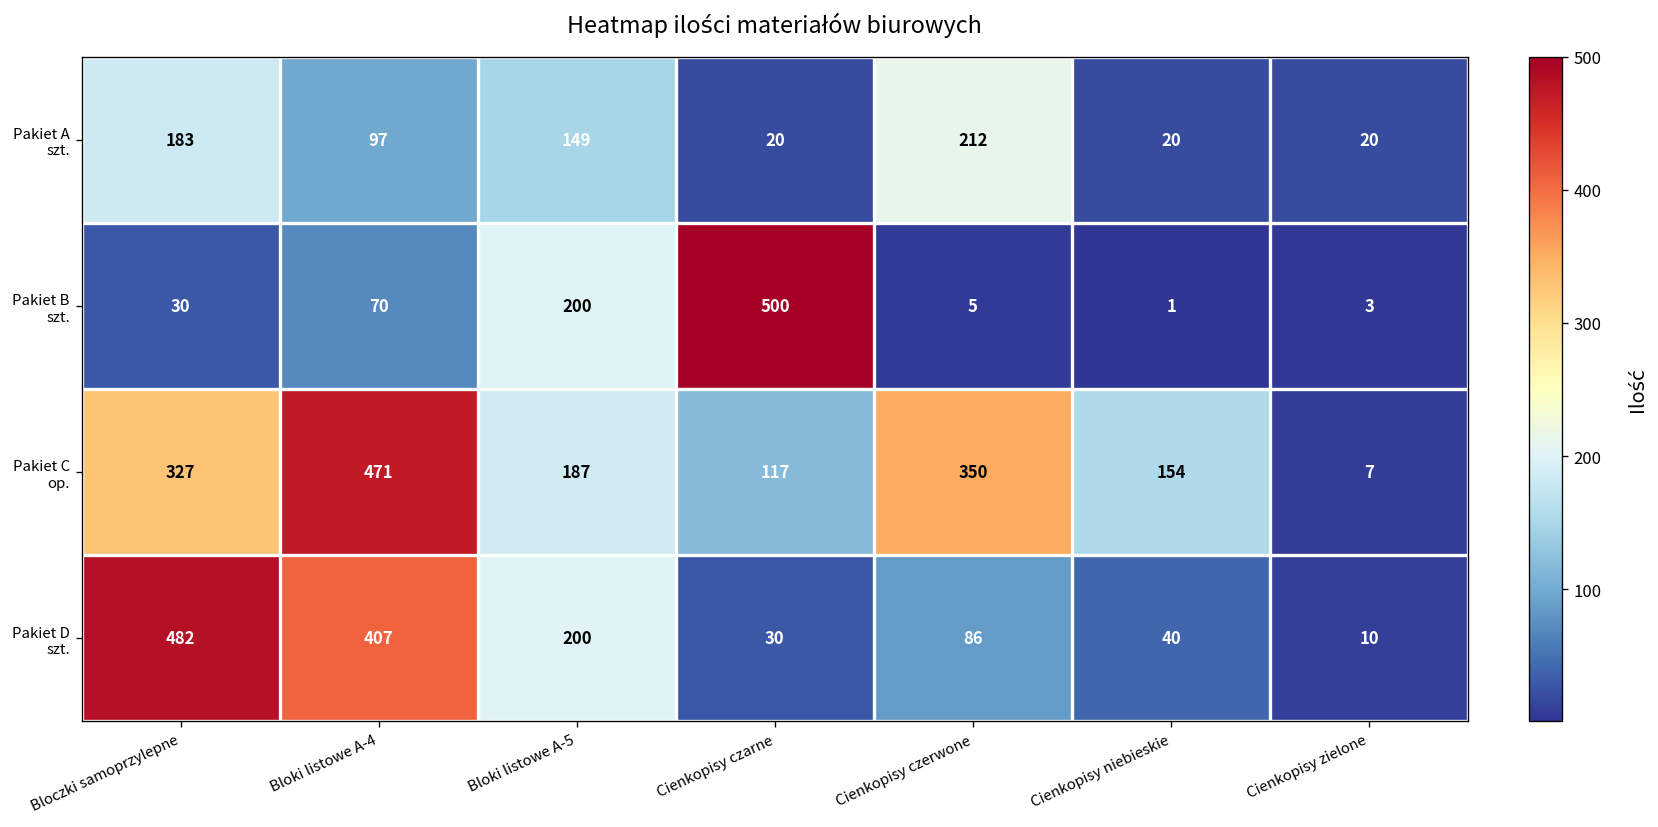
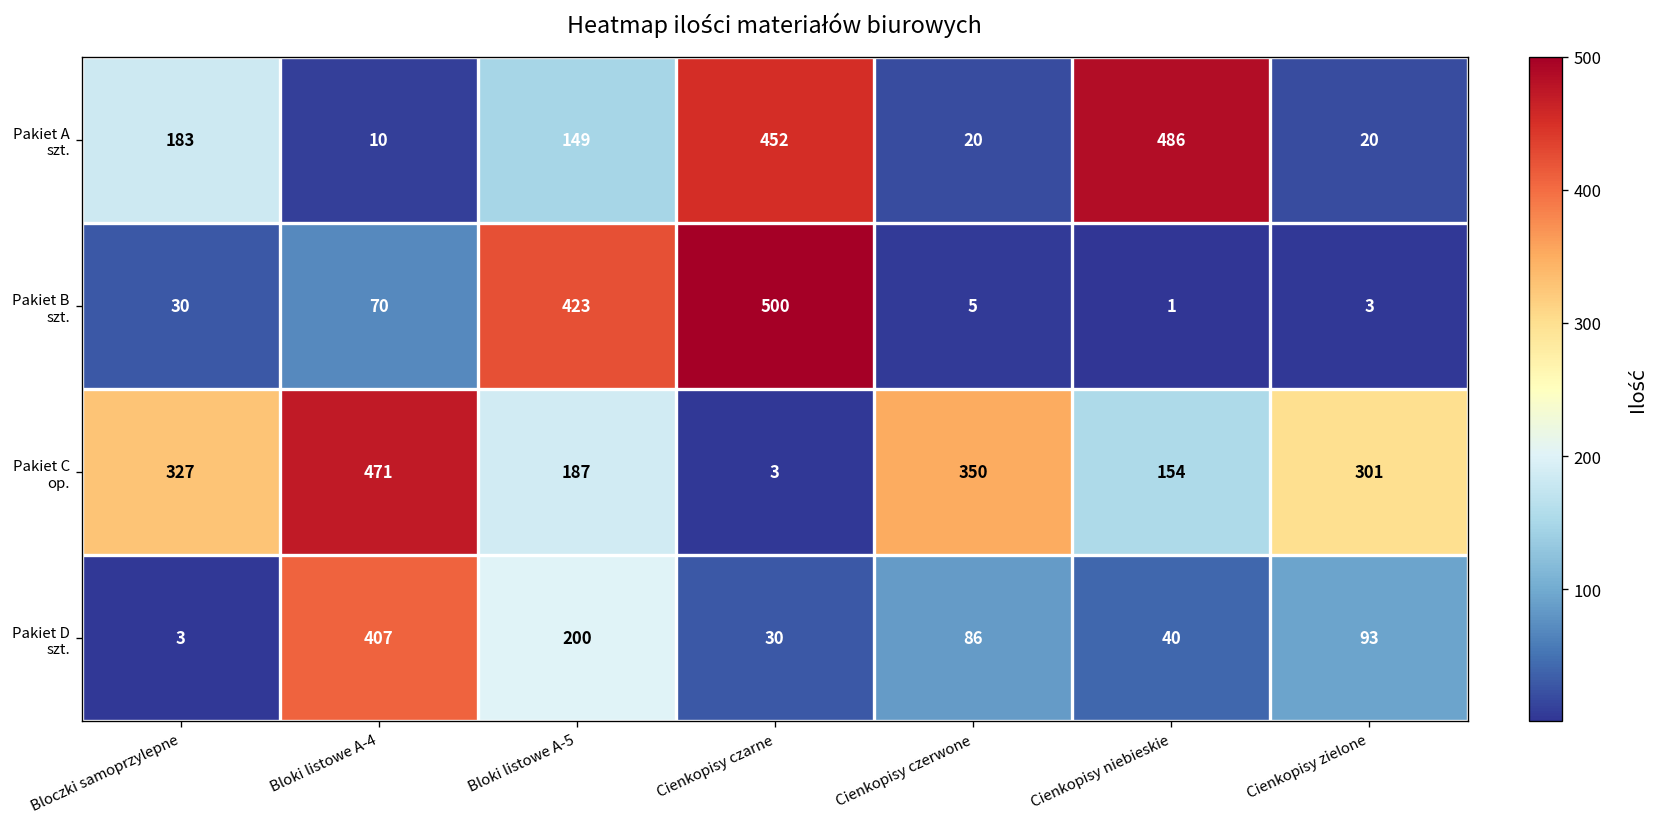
  {
    "Pakiet A szt.": {
      "Bloczki samoprzylepne": 183,
-     "Bloki listowe A-4": 97,
+     "Bloki listowe A-4": 10,
      "Bloki listowe A-5": 149,
-     "Cienkopisy czarne": 20,
-     "Cienkopisy czerwone": 212,
-     "Cienkopisy niebieskie": 20,
+     "Cienkopisy czarne": 452,
+     "Cienkopisy czerwone": 20,
+     "Cienkopisy niebieskie": 486,
      "Cienkopisy zielone": 20
    },
    "Pakiet B szt.": {
      "Bloczki samoprzylepne": 30,
      "Bloki listowe A-4": 70,
-     "Bloki listowe A-5": 200,
+     "Bloki listowe A-5": 423,
      "Cienkopisy czarne": 500,
      "Cienkopisy czerwone": 5,
      "Cienkopisy niebieskie": 1,
      "Cienkopisy zielone": 3
    },
    "Pakiet C op.": {
      "Bloczki samoprzylepne": 327,
      "Bloki listowe A-4": 471,
      "Bloki listowe A-5": 187,
-     "Cienkopisy czarne": 117,
+     "Cienkopisy czarne": 3,
      "Cienkopisy czerwone": 350,
      "Cienkopisy niebieskie": 154,
-     "Cienkopisy zielone": 7
+     "Cienkopisy zielone": 301
    },
    "Pakiet D szt.": {
-     "Bloczki samoprzylepne": 482,
+     "Bloczki samoprzylepne": 3,
      "Bloki listowe A-4": 407,
      "Bloki listowe A-5": 200,
      "Cienkopisy czarne": 30,
      "Cienkopisy czerwone": 86,
      "Cienkopisy niebieskie": 40,
-     "Cienkopisy zielone": 10
+     "Cienkopisy zielone": 93
    }
  }
